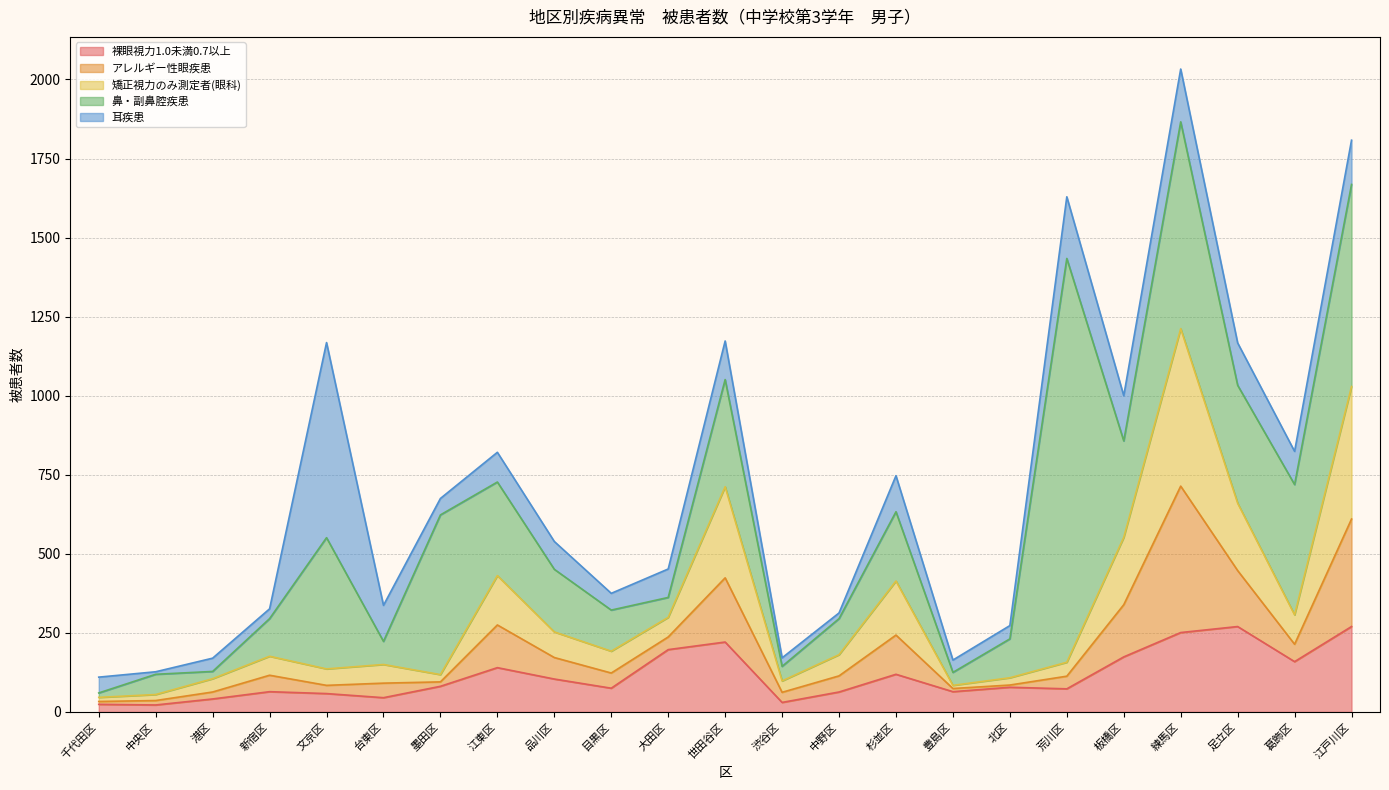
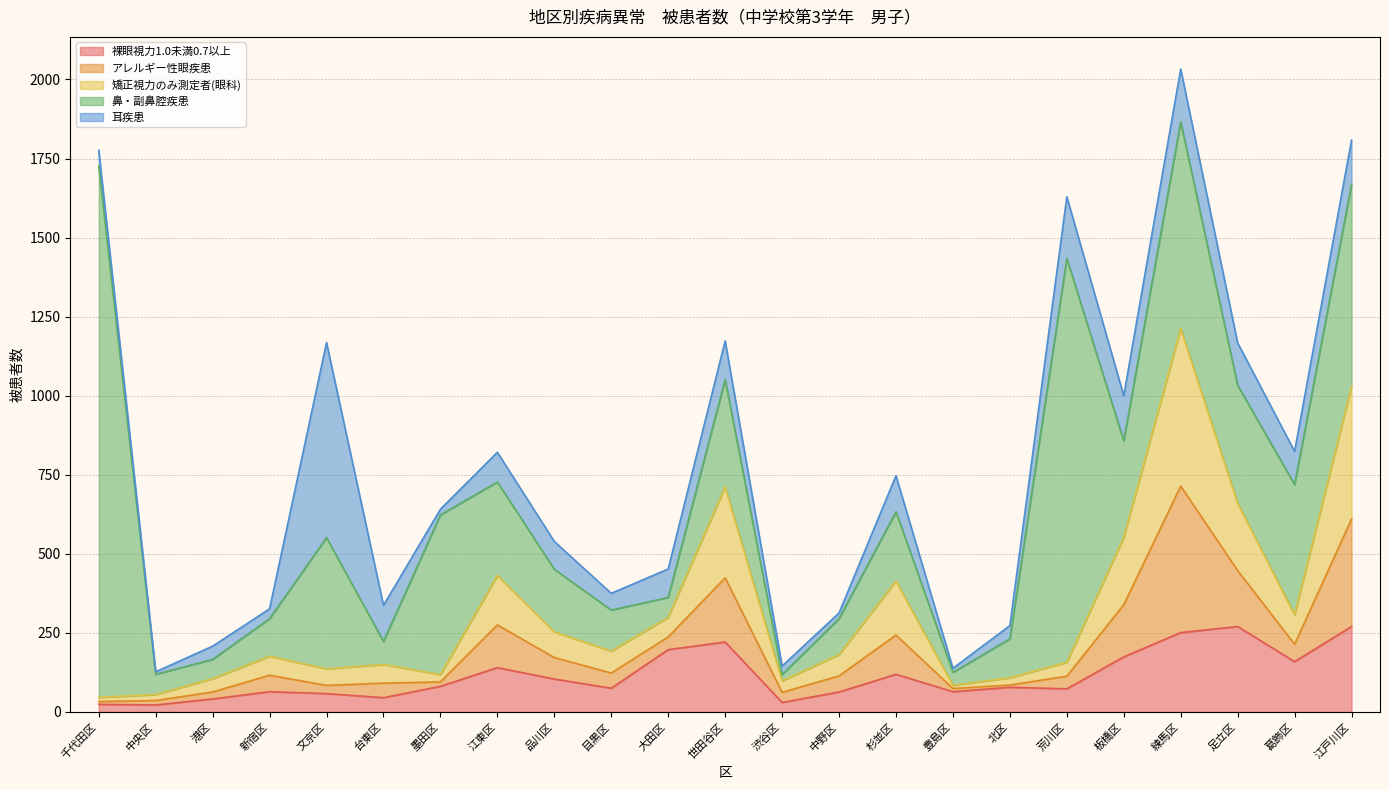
  {
    "鼻・副鼻腔疾患": {
-     "千代田区": 10,
-     "港区": 20,
+     "千代田区": 1680,
+     "港区": 60,
      "新宿区": 120,
      "文京区": 420,
      "台東区": 70,
      "墨田区": 510,
      "江東区": 300,
      "品川区": 200,
      "目黒区": 130,
      "大田区": 60,
      "世田谷区": 340,
-     "渋谷区": 50,
+     "渋谷区": 20,
      "中野区": 110,
      "杉並区": 220,
      "豊島区": 40,
      "北区": 120,
      "荒川区": 1280,
      "板橋区": 310,
      "練馬区": 650,
      "足立区": 370,
      "葛飾区": 410,
      "江戸川区": 640
    },
    "耳疾患": {
      "千代田区": 50,
      "港区": 40,
      "新宿区": 30,
      "文京区": 620,
      "台東区": 110,
-     "墨田区": 50,
+     "墨田区": 20,
      "江東区": 90,
      "品川区": 90,
      "目黒区": 50,
      "大田区": 90,
      "世田谷区": 120,
      "渋谷区": 30,
      "中野区": 20,
      "杉並区": 110,
-     "豊島区": 40,
+     "豊島区": 10,
      "北区": 40,
      "荒川区": 200,
      "板橋区": 140,
      "練馬区": 170,
      "足立区": 130,
      "葛飾区": 110,
      "江戸川区": 140
    }
  }
